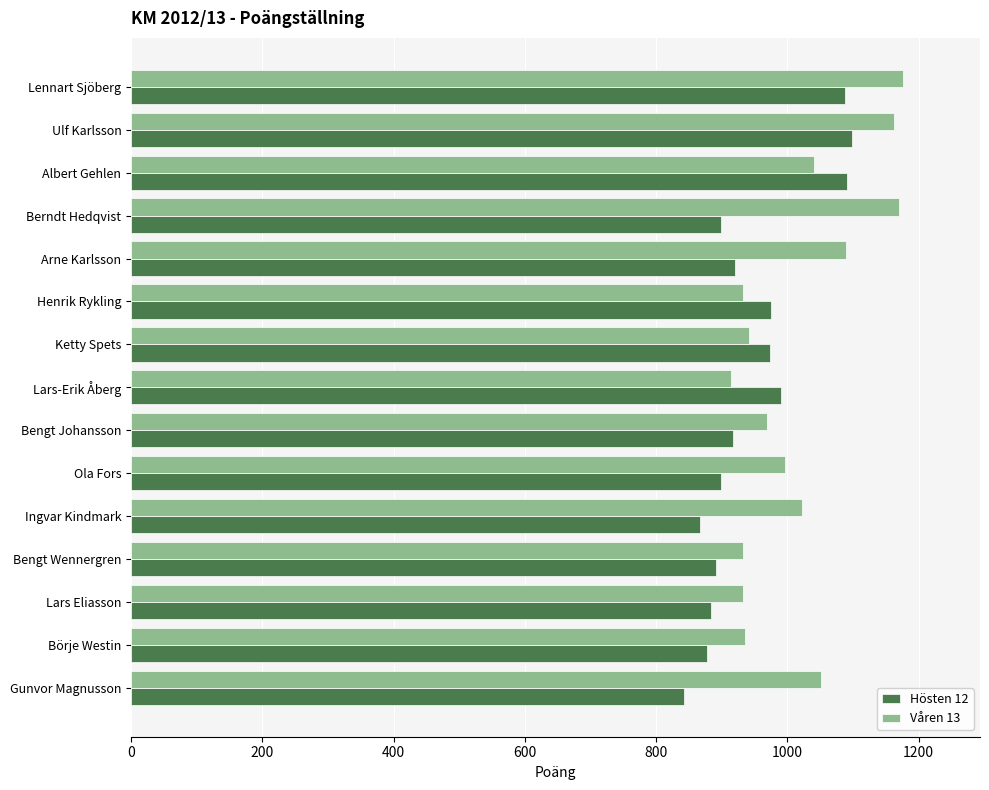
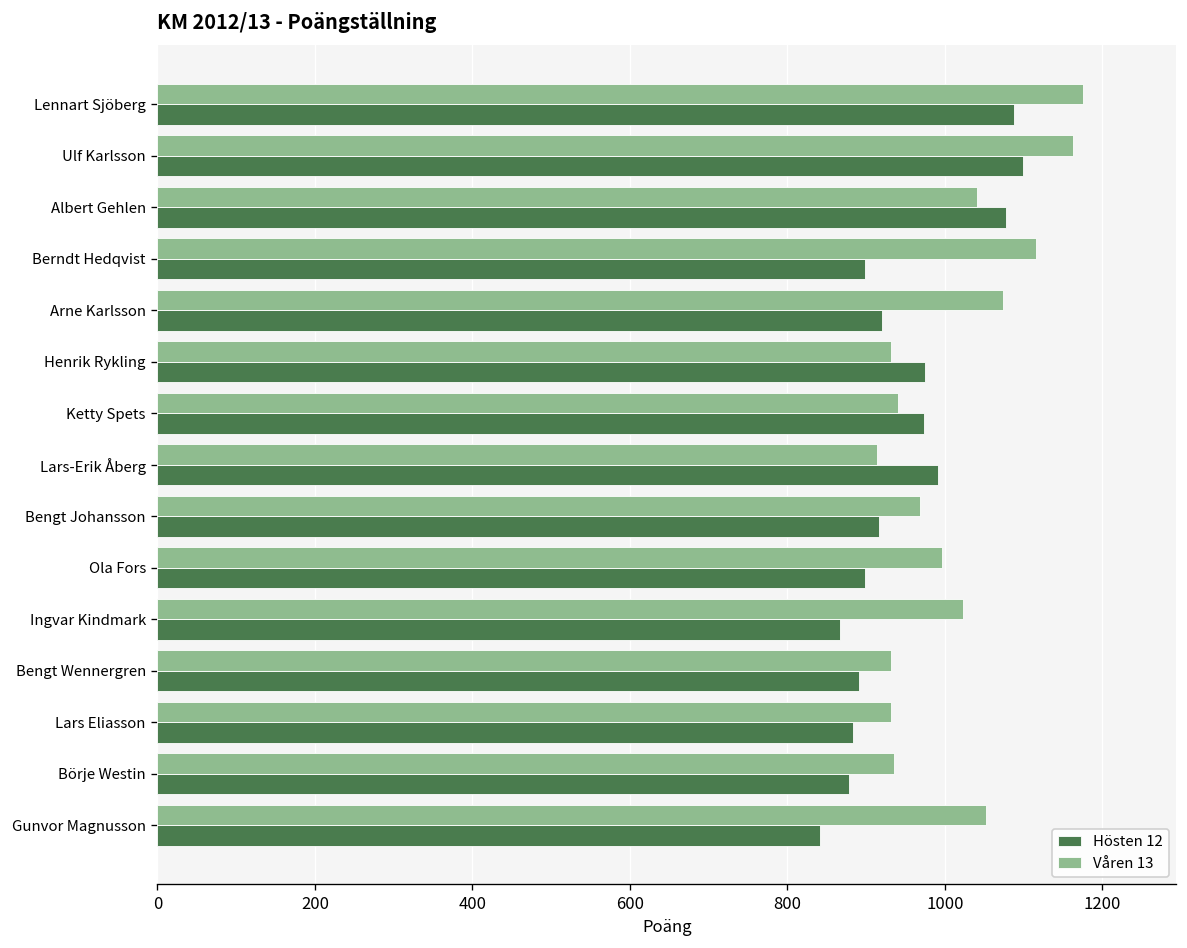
  {
    "Hösten 12": {
      "Lennart Sjöberg": 1090,
      "Ulf Karlsson": 1100,
-     "Albert Gehlen": 1090,
+     "Albert Gehlen": 1080,
      "Berndt Hedqvist": 900,
      "Arne Karlsson": 920,
      "Henrik Rykling": 980,
      "Ketty Spets": 970,
      "Lars-Erik Åberg": 990,
      "Bengt Johansson": 920,
      "Ola Fors": 900,
      "Ingvar Kindmark": 870,
      "Bengt Wennergren": 890,
      "Lars Eliasson": 880,
      "Börje Westin": 880,
      "Gunvor Magnusson": 840
    },
    "Våren 13": {
      "Lennart Sjöberg": 1180,
      "Ulf Karlsson": 1160,
      "Albert Gehlen": 1040,
-     "Berndt Hedqvist": 1170,
-     "Arne Karlsson": 1090,
+     "Berndt Hedqvist": 1120,
+     "Arne Karlsson": 1070,
      "Henrik Rykling": 930,
      "Ketty Spets": 940,
      "Lars-Erik Åberg": 910,
      "Bengt Johansson": 970,
      "Ola Fors": 1000,
      "Ingvar Kindmark": 1020,
      "Bengt Wennergren": 930,
      "Lars Eliasson": 930,
      "Börje Westin": 940,
      "Gunvor Magnusson": 1050
    }
  }
